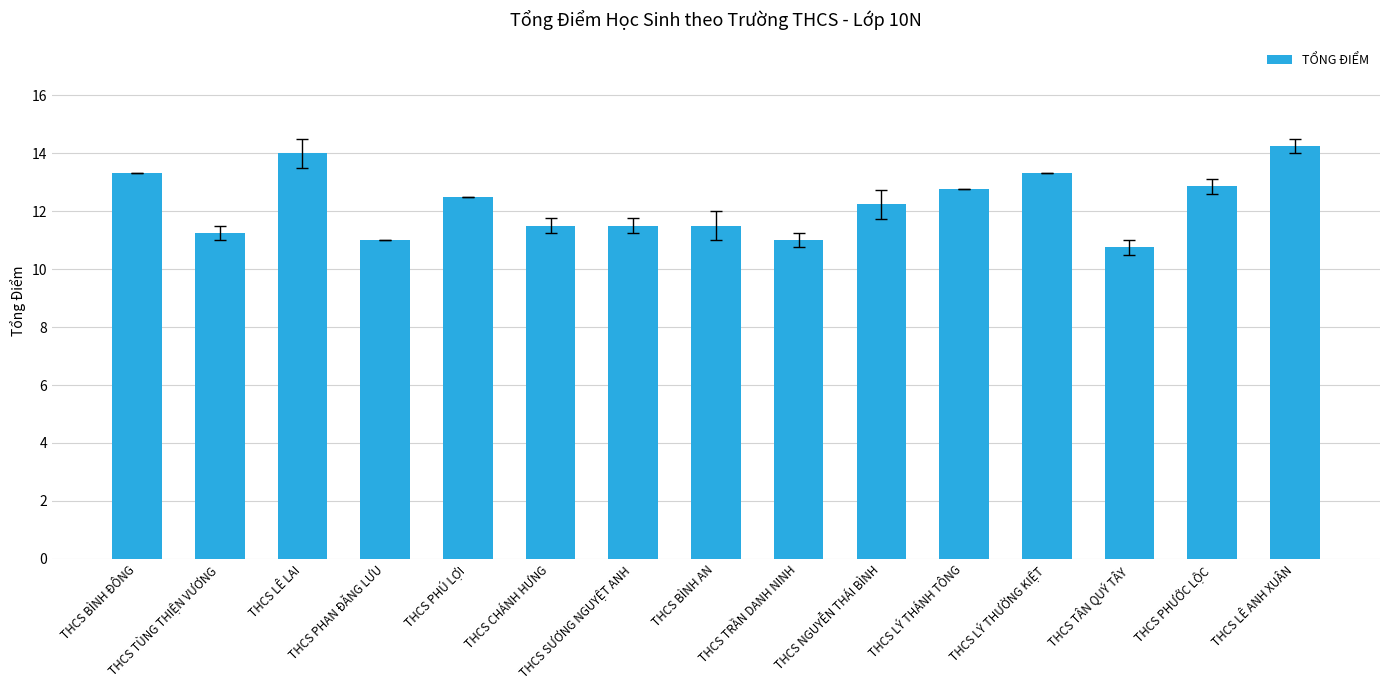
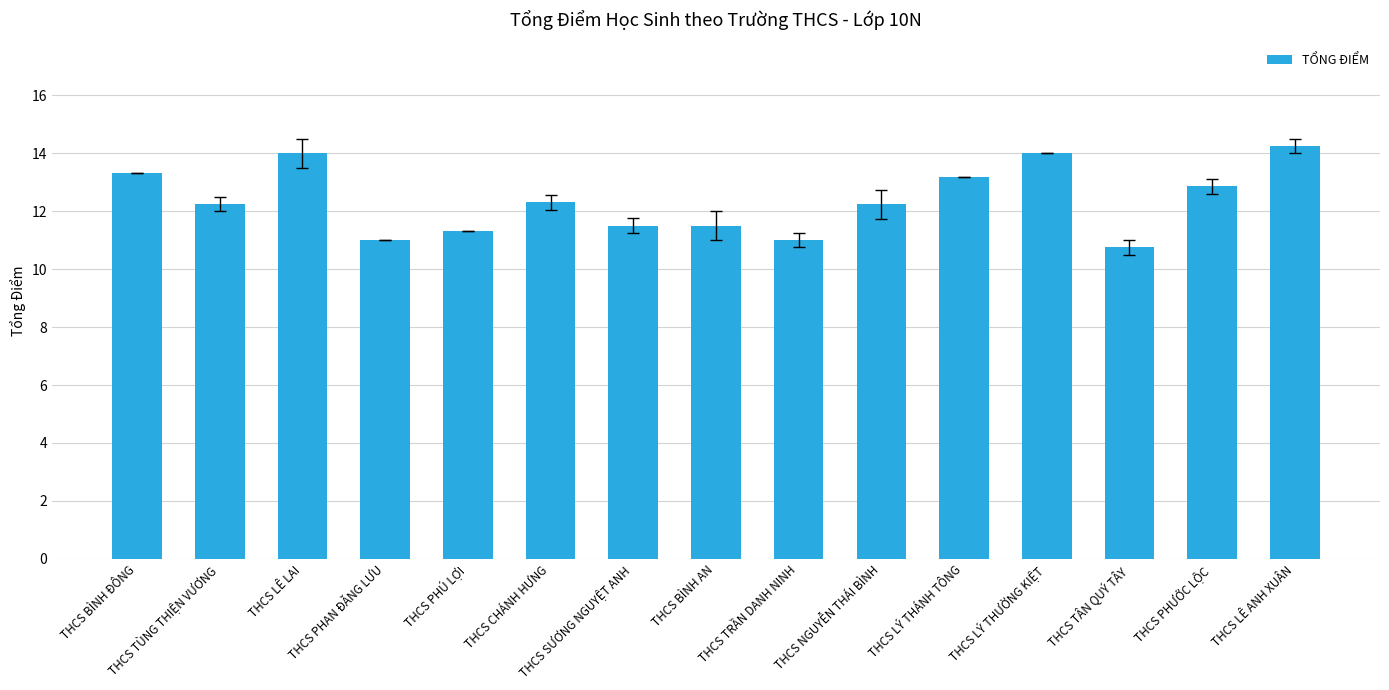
  {
    "TỔNG ĐIỂM": {
      "THCS BÌNH ĐÔNG": 13.3,
-     "THCS TÙNG THIỆN VƯƠNG": 11.3,
+     "THCS TÙNG THIỆN VƯƠNG": 12.3,
      "THCS LÊ LAI": 14.0,
      "THCS PHAN ĐĂNG LƯU": 11.0,
-     "THCS PHÚ LỢI": 12.5,
-     "THCS CHÁNH HƯNG": 11.5,
+     "THCS PHÚ LỢI": 11.3,
+     "THCS CHÁNH HƯNG": 12.3,
      "THCS SƯƠNG NGUYỆT ANH": 11.5,
      "THCS BÌNH AN": 11.5,
      "THCS TRẦN DANH NINH": 11.0,
      "THCS NGUYỄN THÁI BÌNH": 12.2,
-     "THCS LÝ THÁNH TÔNG": 12.8,
-     "THCS LÝ THƯỜNG KIỆT": 13.3,
+     "THCS LÝ THÁNH TÔNG": 13.2,
+     "THCS LÝ THƯỜNG KIỆT": 14.0,
      "THCS TÂN QUÝ TÂY": 10.8,
      "THCS PHƯỚC LỘC": 12.9,
      "THCS LÊ ANH XUÂN": 14.3
    }
  }
